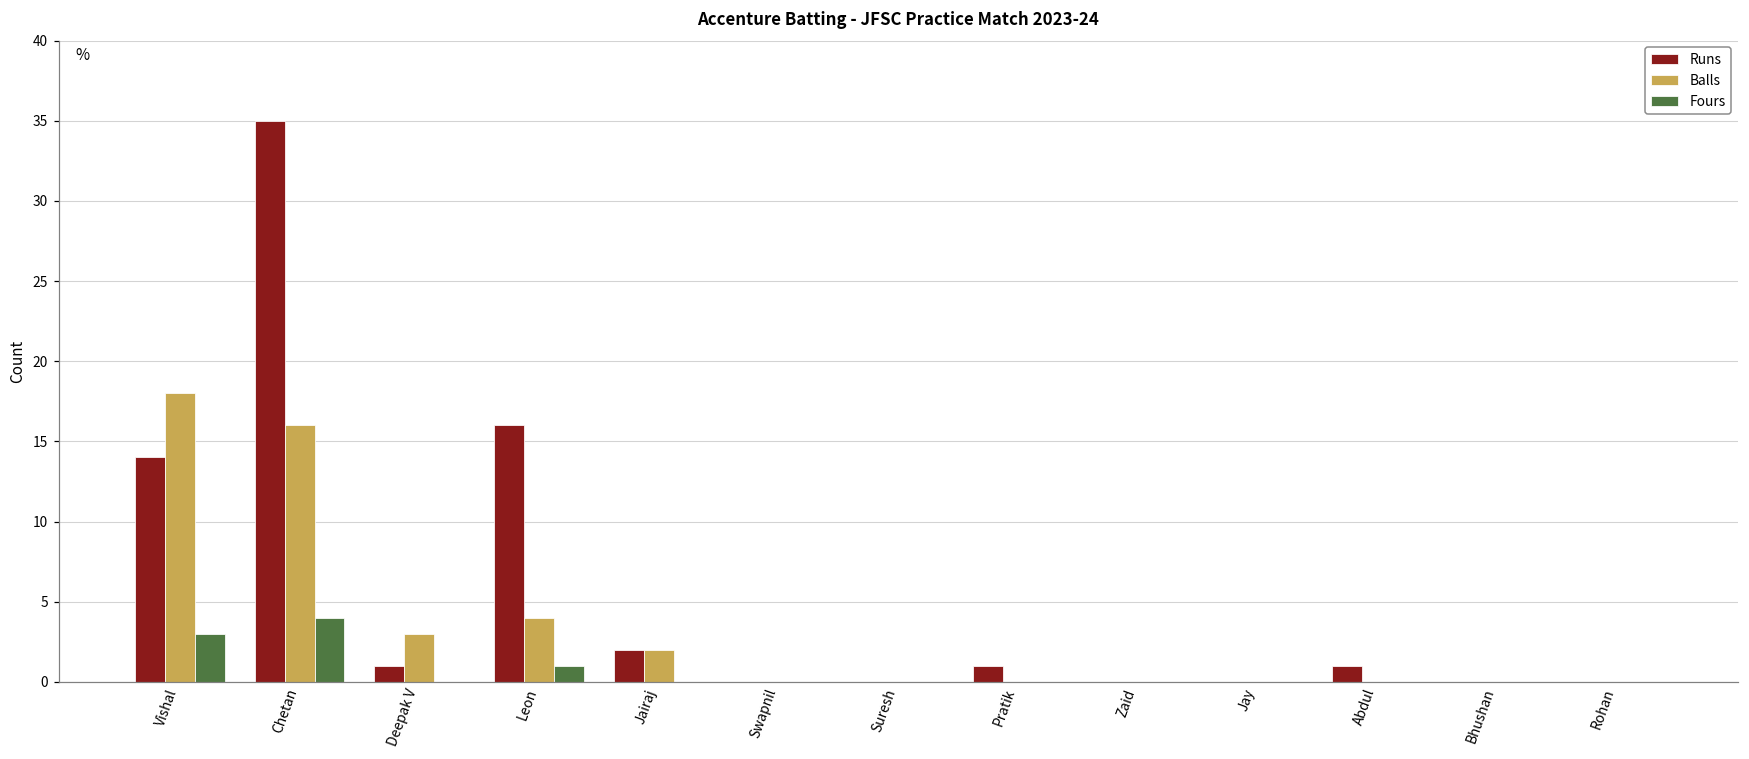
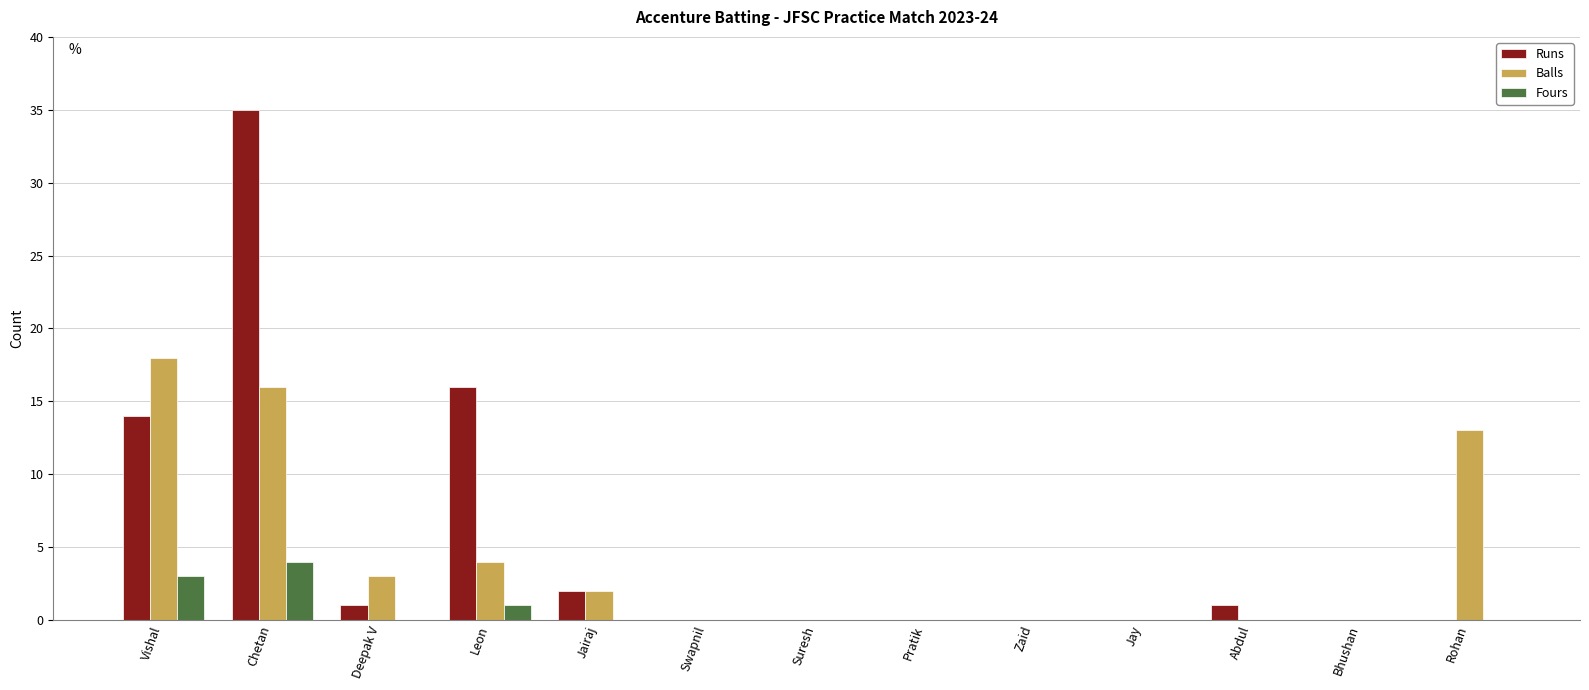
  {
    "Runs": {
      "Vishal": 14,
      "Chetan": 35,
      "Deepak V": 1,
      "Leon": 16,
      "Jairaj": 2,
      "Swapnil": 0,
      "Suresh": 0,
-     "Pratik": 1,
+     "Pratik": 0,
      "Zaid": 0,
      "Jay": 0,
      "Abdul": 1,
      "Bhushan": 0,
      "Rohan": 0
    },
    "Balls": {
      "Vishal": 18,
      "Chetan": 16,
      "Deepak V": 3,
      "Leon": 4,
      "Jairaj": 2,
      "Swapnil": 0,
      "Suresh": 0,
      "Pratik": 0,
      "Zaid": 0,
      "Jay": 0,
      "Abdul": 0,
      "Bhushan": 0,
-     "Rohan": 0
+     "Rohan": 13
    },
    "Fours": {
      "Vishal": 3,
      "Chetan": 4,
      "Deepak V": 0,
      "Leon": 1,
      "Jairaj": 0,
      "Swapnil": 0,
      "Suresh": 0,
      "Pratik": 0,
      "Zaid": 0,
      "Jay": 0,
      "Abdul": 0,
      "Bhushan": 0,
      "Rohan": 0
    }
  }
